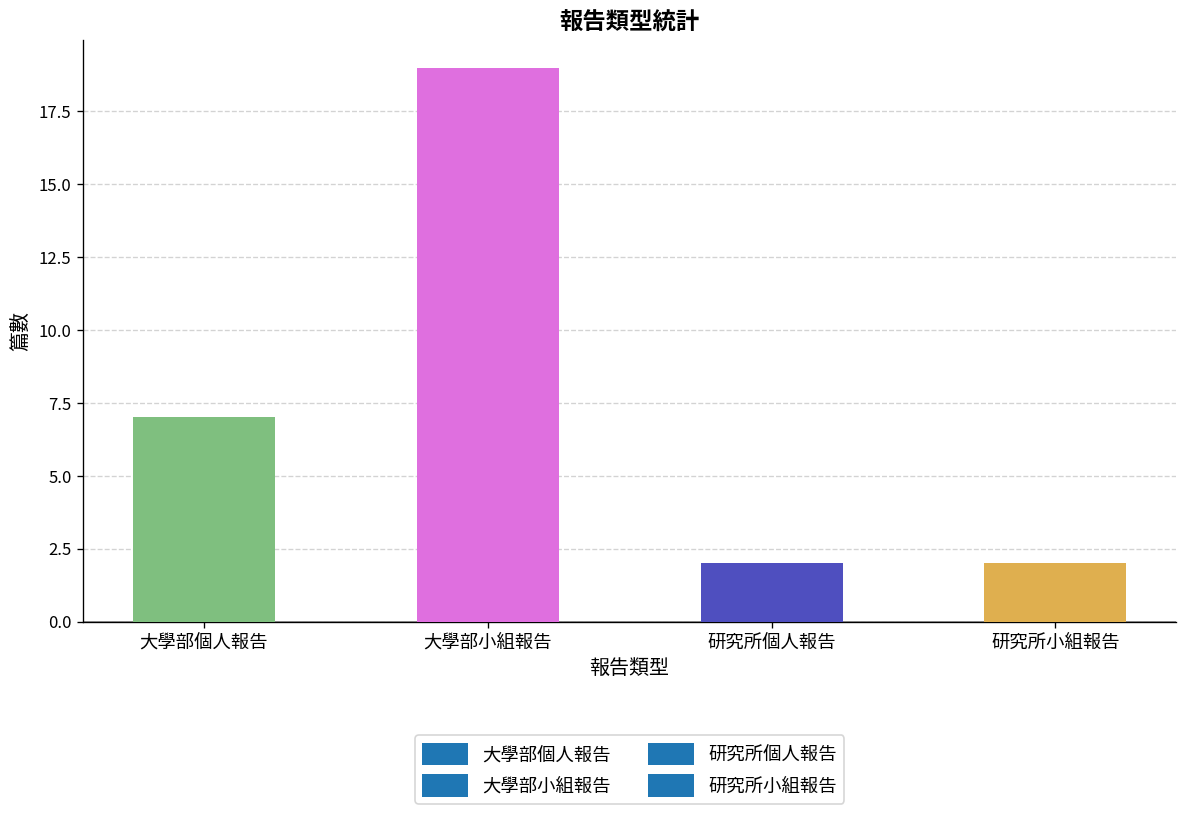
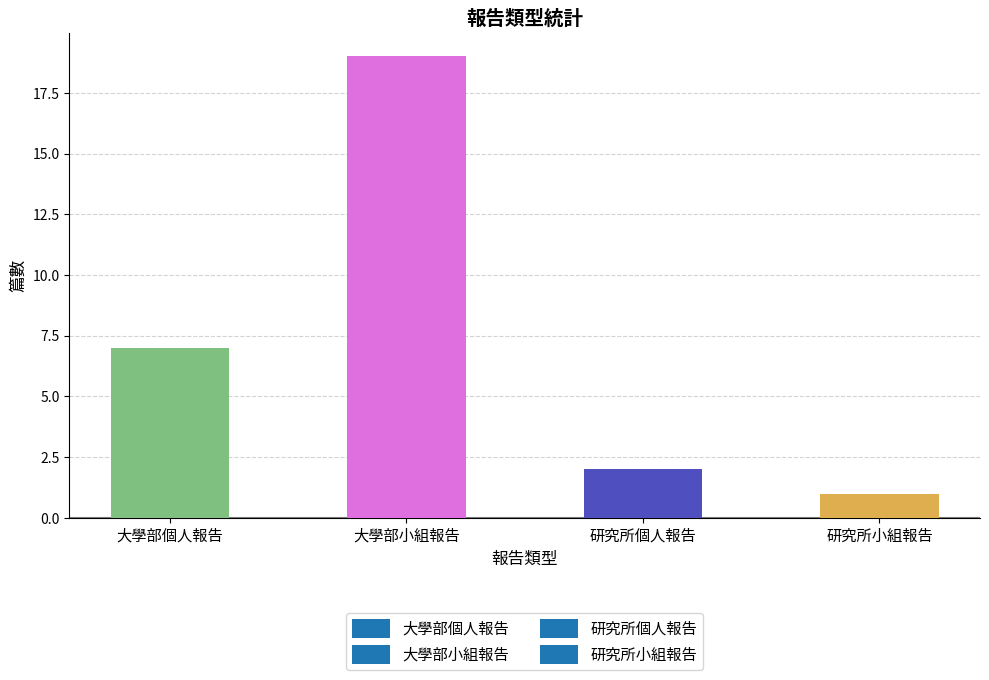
  {
    "大學部個人報告": 7,
    "大學部小組報告": 19,
    "研究所個人報告": 2,
-   "研究所小組報告": 2
+   "研究所小組報告": 1
  }
